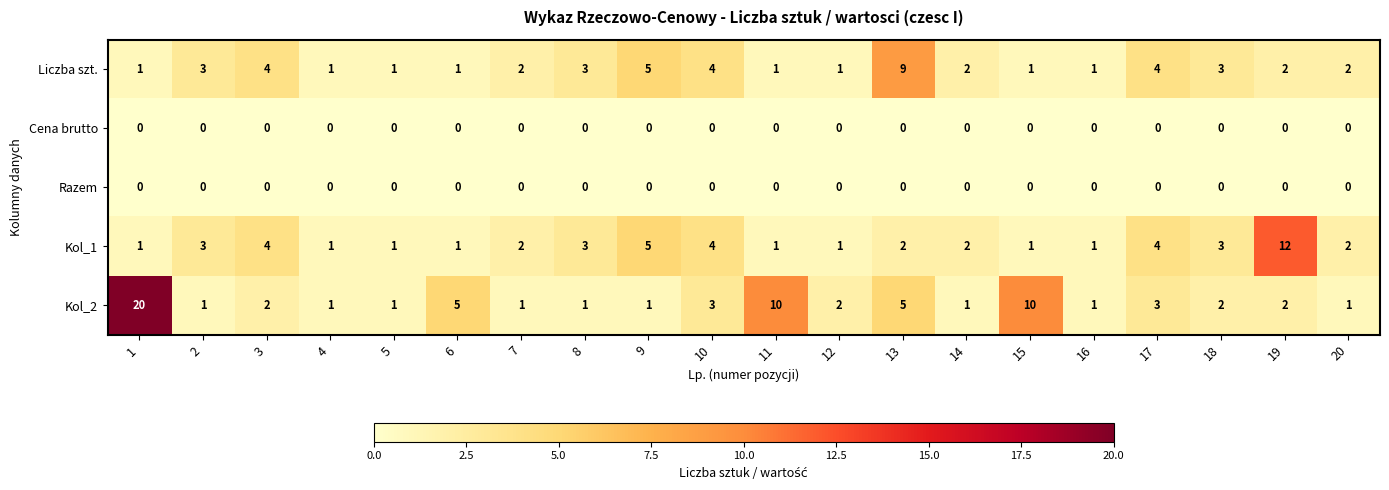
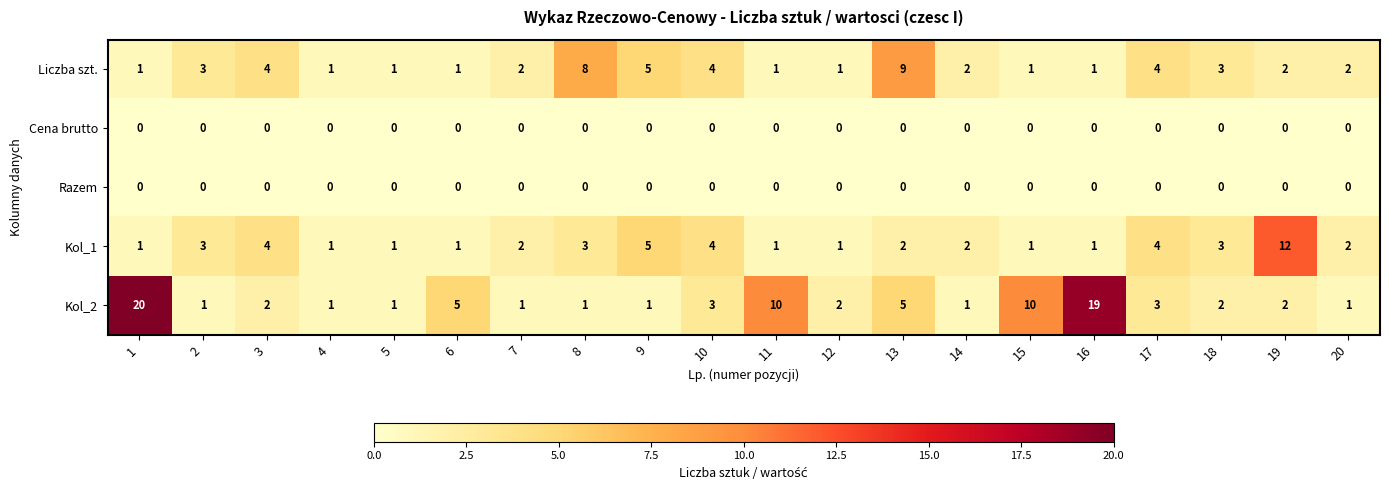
  {
    "Liczba szt.": {
      "1": 1,
      "2": 3,
      "3": 4,
      "4": 1,
      "5": 1,
      "6": 1,
      "7": 2,
-     "8": 3,
+     "8": 8,
      "9": 5,
      "10": 4,
      "11": 1,
      "12": 1,
      "13": 9,
      "14": 2,
      "15": 1,
      "16": 1,
      "17": 4,
      "18": 3,
      "19": 2,
      "20": 2
    },
    "Cena brutto": {
      "1": 0,
      "2": 0,
      "3": 0,
      "4": 0,
      "5": 0,
      "6": 0,
      "7": 0,
      "8": 0,
      "9": 0,
      "10": 0,
      "11": 0,
      "12": 0,
      "13": 0,
      "14": 0,
      "15": 0,
      "16": 0,
      "17": 0,
      "18": 0,
      "19": 0,
      "20": 0
    },
    "Razem": {
      "1": 0,
      "2": 0,
      "3": 0,
      "4": 0,
      "5": 0,
      "6": 0,
      "7": 0,
      "8": 0,
      "9": 0,
      "10": 0,
      "11": 0,
      "12": 0,
      "13": 0,
      "14": 0,
      "15": 0,
      "16": 0,
      "17": 0,
      "18": 0,
      "19": 0,
      "20": 0
    },
    "Kol_1": {
      "1": 1,
      "2": 3,
      "3": 4,
      "4": 1,
      "5": 1,
      "6": 1,
      "7": 2,
      "8": 3,
      "9": 5,
      "10": 4,
      "11": 1,
      "12": 1,
      "13": 2,
      "14": 2,
      "15": 1,
      "16": 1,
      "17": 4,
      "18": 3,
      "19": 12,
      "20": 2
    },
    "Kol_2": {
      "1": 20,
      "2": 1,
      "3": 2,
      "4": 1,
      "5": 1,
      "6": 5,
      "7": 1,
      "8": 1,
      "9": 1,
      "10": 3,
      "11": 10,
      "12": 2,
      "13": 5,
      "14": 1,
      "15": 10,
-     "16": 1,
+     "16": 19,
      "17": 3,
      "18": 2,
      "19": 2,
      "20": 1
    }
  }
